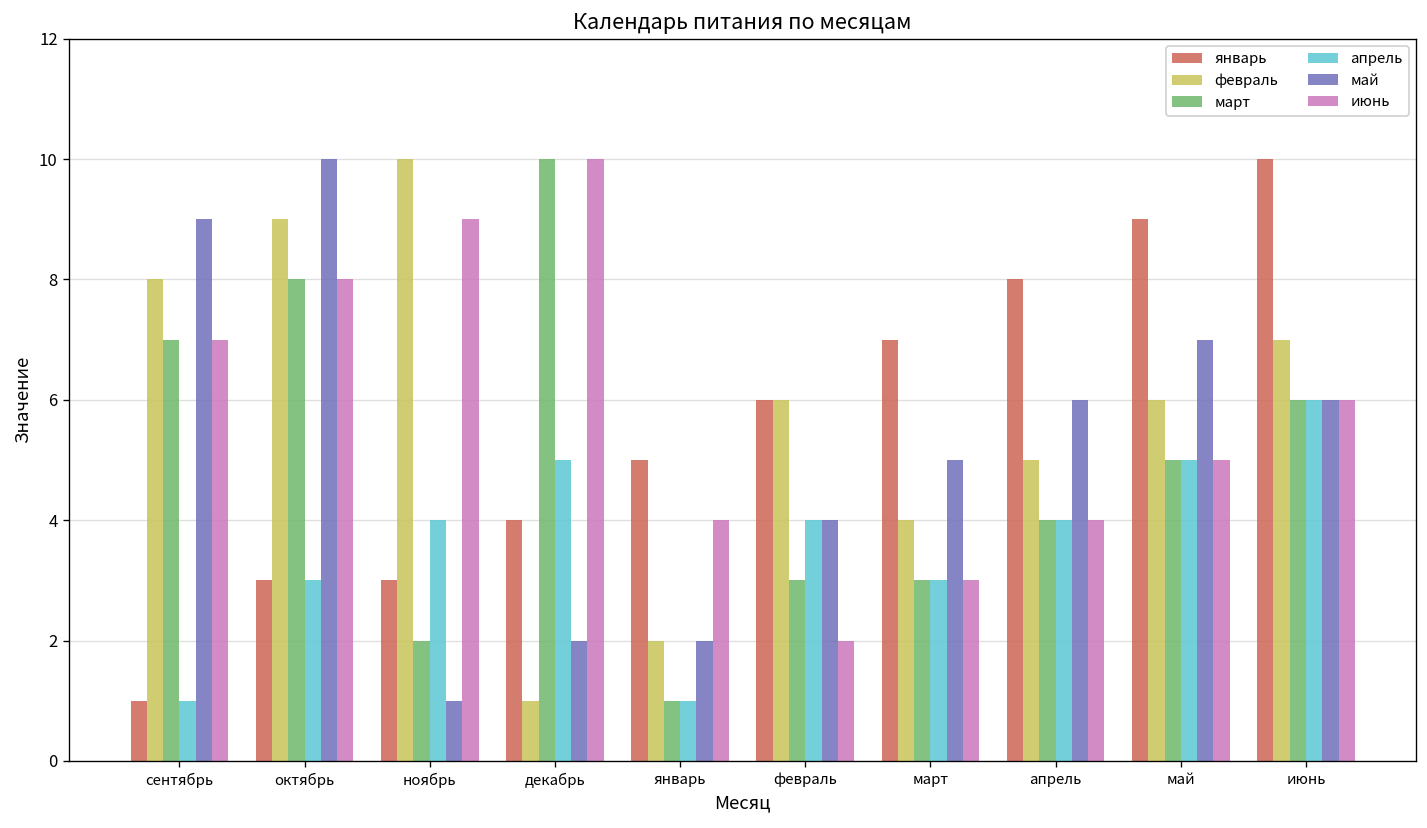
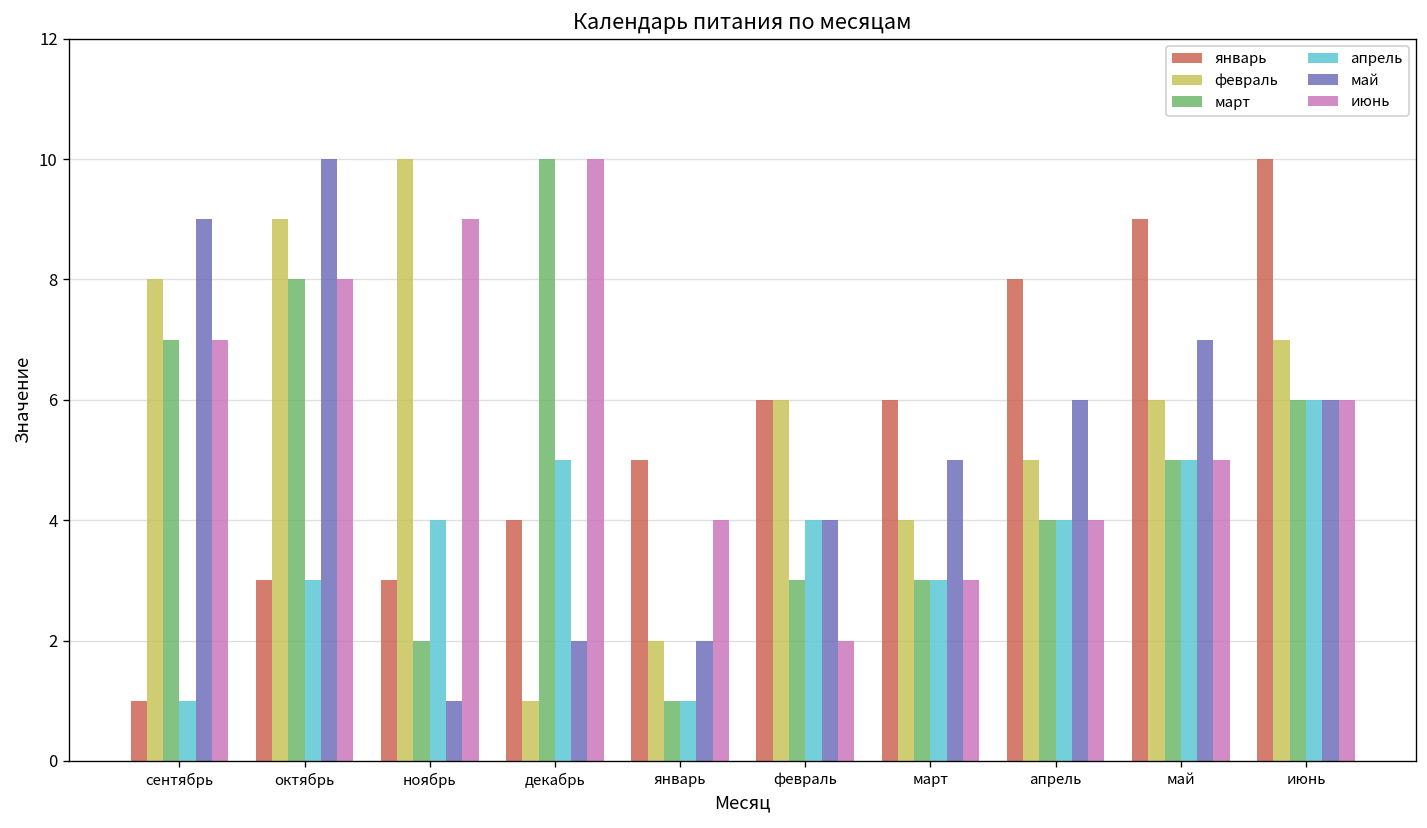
  {
    "январь": {
      "сентябрь": 1,
      "октябрь": 3,
      "ноябрь": 3,
      "декабрь": 4,
      "январь": 5,
      "февраль": 6,
-     "март": 7,
+     "март": 6,
      "апрель": 8,
      "май": 9,
      "июнь": 10
    },
    "февраль": {
      "сентябрь": 8,
      "октябрь": 9,
      "ноябрь": 10,
      "декабрь": 1,
      "январь": 2,
      "февраль": 6,
      "март": 4,
      "апрель": 5,
      "май": 6,
      "июнь": 7
    },
    "март": {
      "сентябрь": 7,
      "октябрь": 8,
      "ноябрь": 2,
      "декабрь": 10,
      "январь": 1,
      "февраль": 3,
      "март": 3,
      "апрель": 4,
      "май": 5,
      "июнь": 6
    },
    "апрель": {
      "сентябрь": 1,
      "октябрь": 3,
      "ноябрь": 4,
      "декабрь": 5,
      "январь": 1,
      "февраль": 4,
      "март": 3,
      "апрель": 4,
      "май": 5,
      "июнь": 6
    },
    "май": {
      "сентябрь": 9,
      "октябрь": 10,
      "ноябрь": 1,
      "декабрь": 2,
      "январь": 2,
      "февраль": 4,
      "март": 5,
      "апрель": 6,
      "май": 7,
      "июнь": 6
    },
    "июнь": {
      "сентябрь": 7,
      "октябрь": 8,
      "ноябрь": 9,
      "декабрь": 10,
      "январь": 4,
      "февраль": 2,
      "март": 3,
      "апрель": 4,
      "май": 5,
      "июнь": 6
    }
  }
